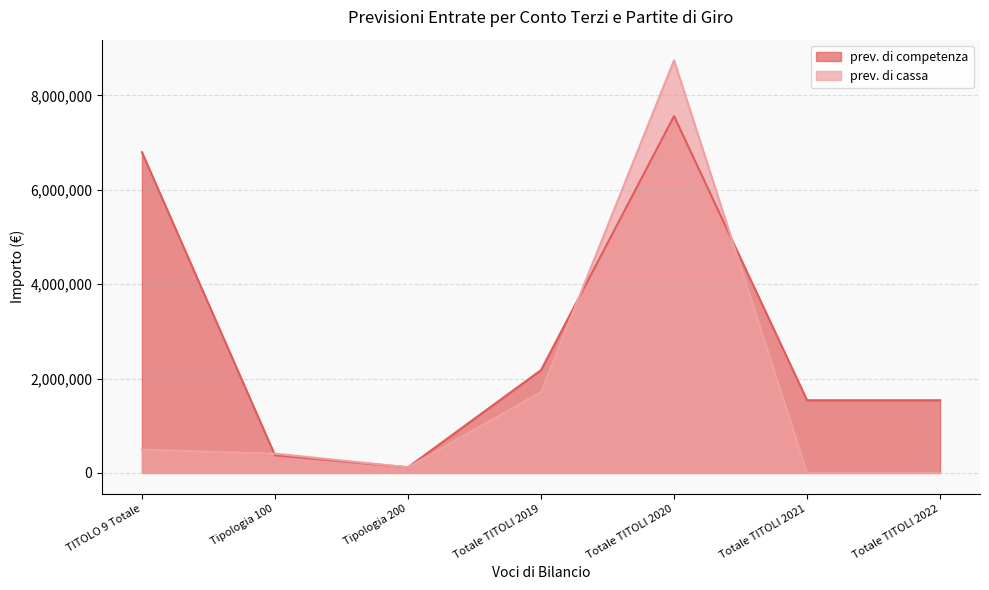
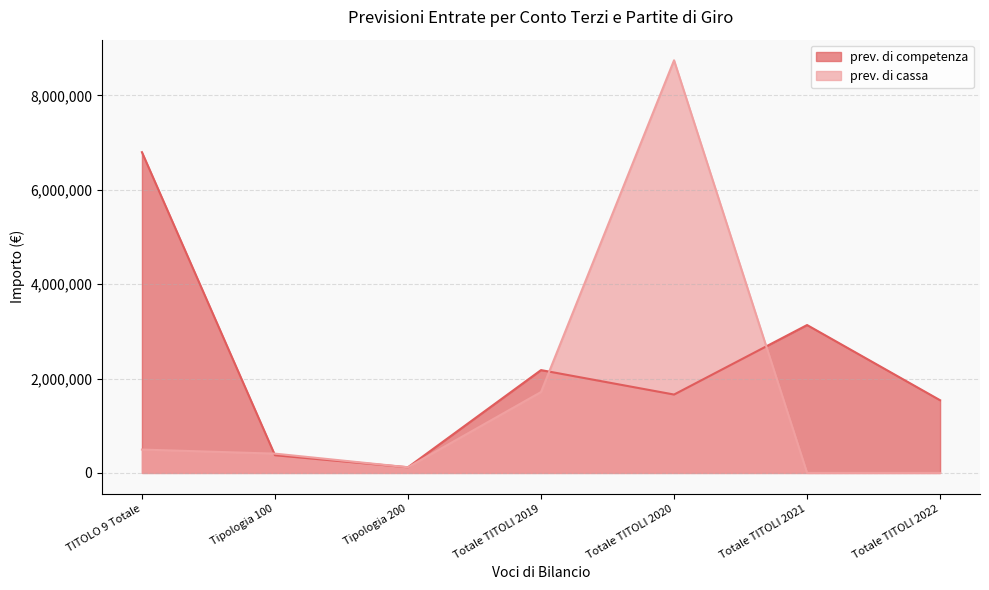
  {
    "prev. di competenza": {
      "TITOLO 9 Totale": "6,800,000",
      "Totale TITOLI 2019": "2,200,000",
-     "Totale TITOLI 2020": "7,600,000",
-     "Totale TITOLI 2021": "1,500,000",
+     "Totale TITOLI 2020": "1,700,000",
+     "Totale TITOLI 2021": "3,100,000",
      "Totale TITOLI 2022": "1,500,000"
    },
    "prev. di cassa": {
      "TITOLO 9 Totale": "500,000",
      "Totale TITOLI 2019": "1,700,000",
      "Totale TITOLI 2020": "8,700,000",
      "Totale TITOLI 2021": "0",
      "Totale TITOLI 2022": "0"
    }
  }
